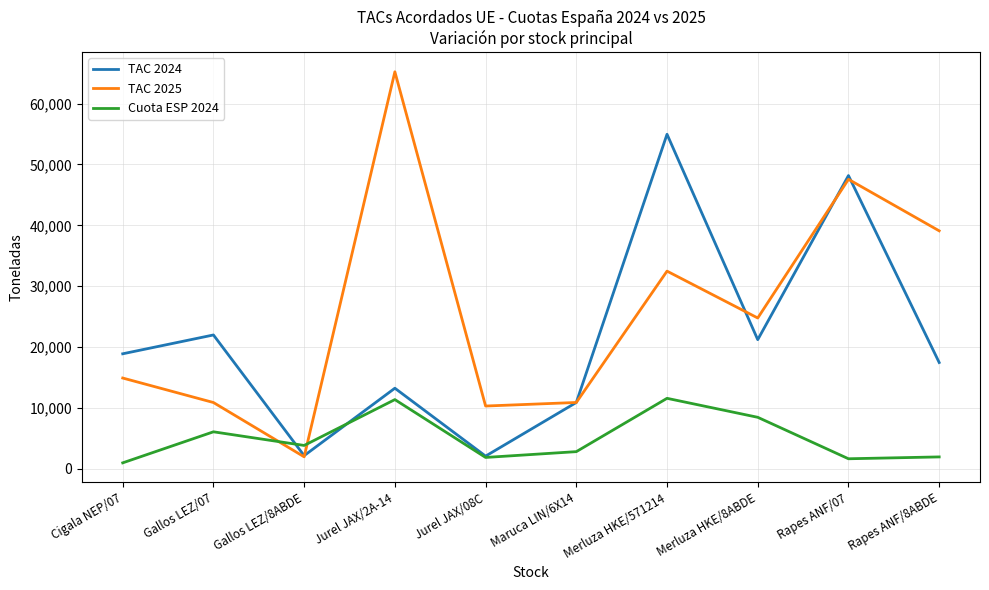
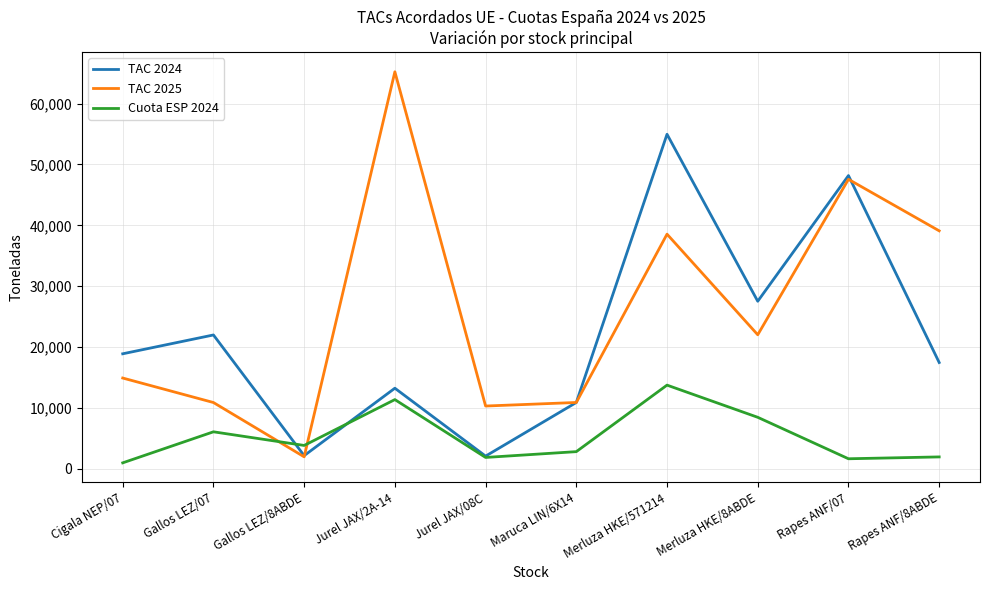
  {
    "TAC 2024": {
      "Cigala NEP/07": "19,000",
      "Gallos LEZ/07": "22,000",
      "Jurel JAX/2A-14": "13,000",
      "Merluza HKE/571214": "55,000",
-     "Merluza HKE/8ABDE": "21,000",
+     "Merluza HKE/8ABDE": "28,000",
      "Rapes ANF/07": "48,000",
      "Rapes ANF/8ABDE": "17,000"
    },
    "TAC 2025": {
      "Cigala NEP/07": "15,000",
      "Gallos LEZ/07": "11,000",
      "Jurel JAX/2A-14": "65,000",
      "Jurel JAX/08C": "10,000",
-     "Merluza HKE/571214": "32,000",
-     "Merluza HKE/8ABDE": "25,000",
+     "Merluza HKE/571214": "39,000",
+     "Merluza HKE/8ABDE": "22,000",
      "Rapes ANF/07": "48,000",
      "Rapes ANF/8ABDE": "39,000"
    },
    "Cuota ESP 2024": {
      "Cigala NEP/07": "1,000",
      "Gallos LEZ/07": "6,000",
      "Gallos LEZ/8ABDE": "4,000",
      "Jurel JAX/2A-14": "11,000",
      "Maruca LIN/6X14": "3,000",
-     "Merluza HKE/571214": "12,000",
+     "Merluza HKE/571214": "14,000",
      "Merluza HKE/8ABDE": "8,000",
      "Rapes ANF/07": "2,000",
      "Rapes ANF/8ABDE": "2,000"
    }
  }
